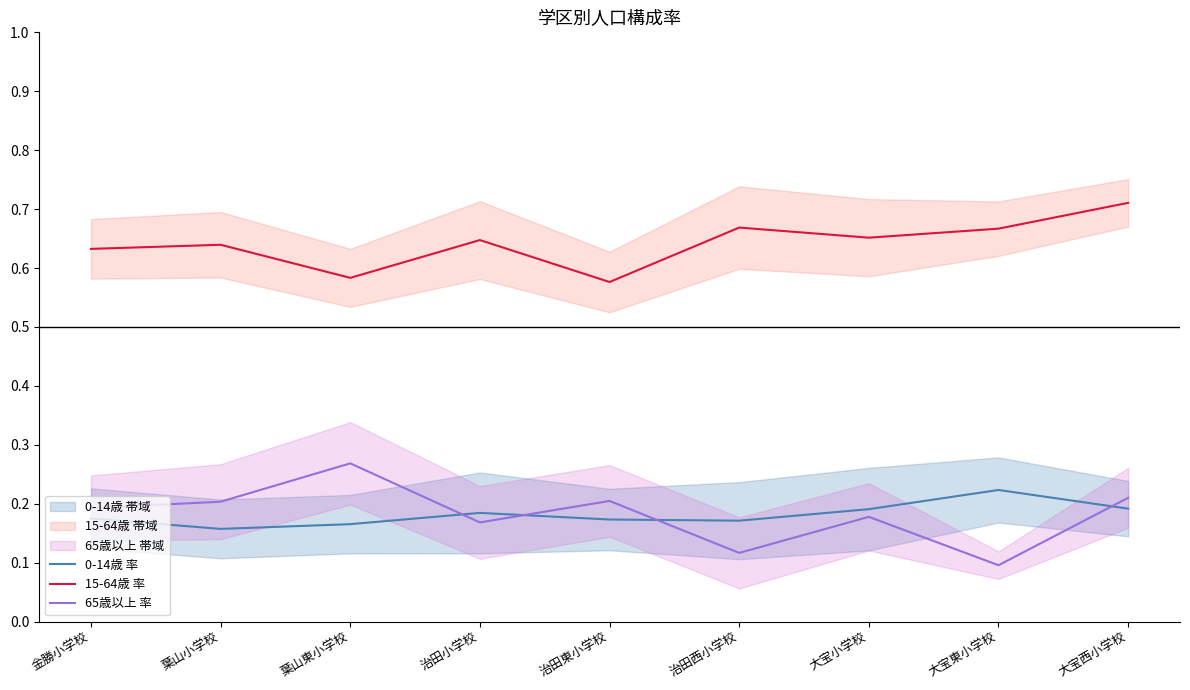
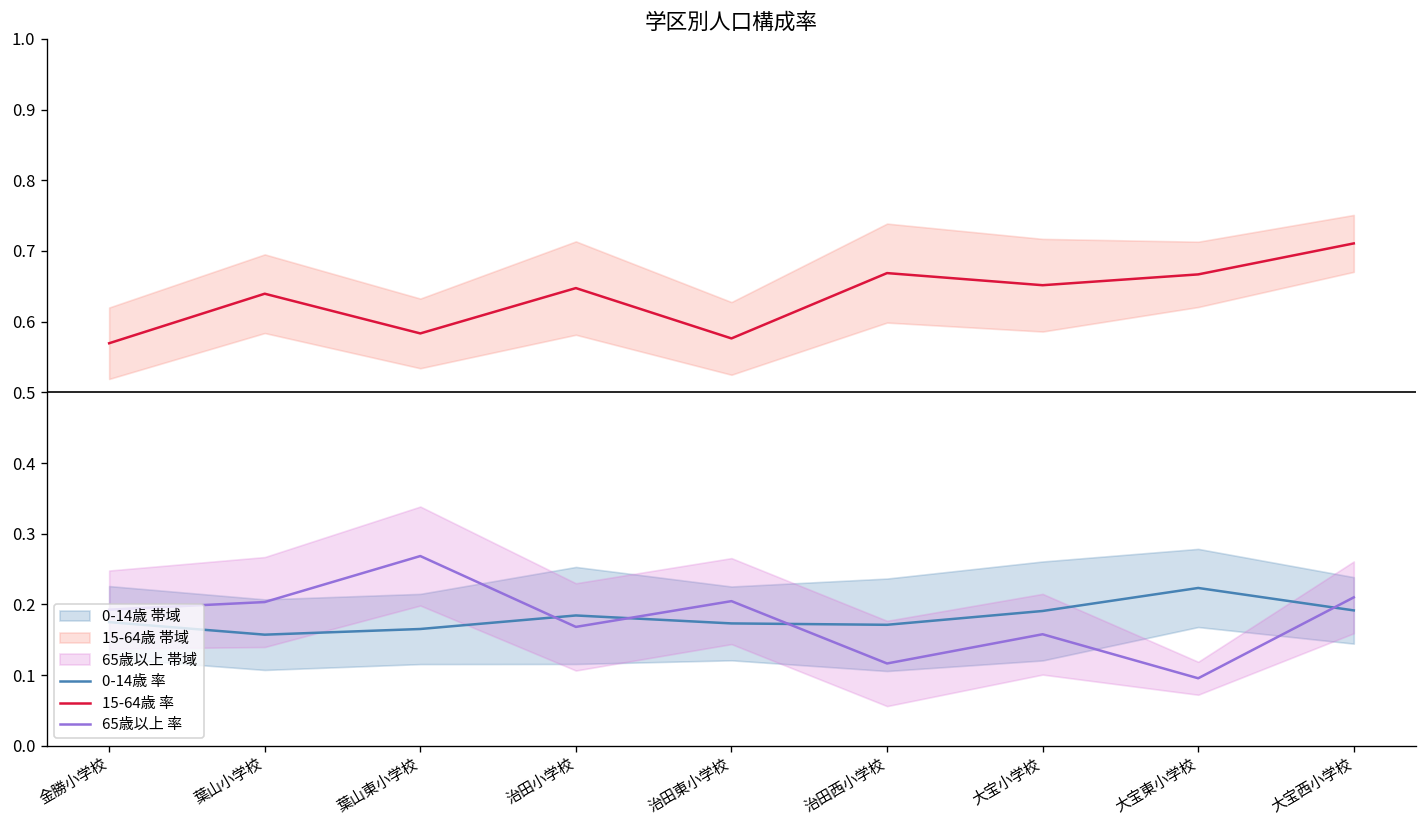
  {
    "15-64歳 率": {
-     "金勝小学校": 0.63,
+     "金勝小学校": 0.57,
      "葉山小学校": 0.64,
      "葉山東小学校": 0.58,
      "治田小学校": 0.65,
      "治田東小学校": 0.58,
      "治田西小学校": 0.67,
      "大宝小学校": 0.65,
      "大宝東小学校": 0.67,
      "大宝西小学校": 0.71
    },
    "65歳以上 率": {
      "葉山東小学校": 0.27,
      "治田小学校": 0.17,
      "治田東小学校": 0.20,
      "治田西小学校": 0.12,
-     "大宝小学校": 0.18,
+     "大宝小学校": 0.16,
      "大宝東小学校": 0.10,
      "大宝西小学校": 0.21
    }
  }
